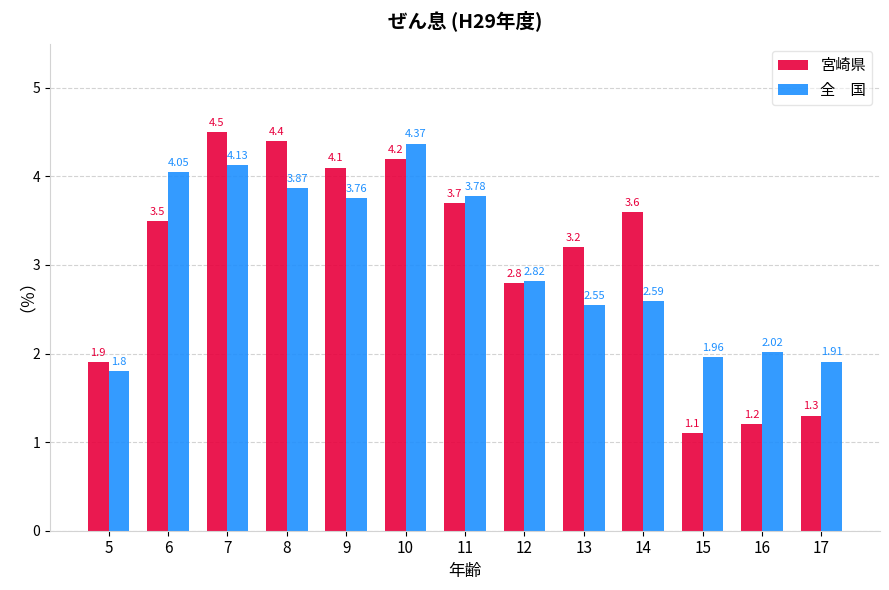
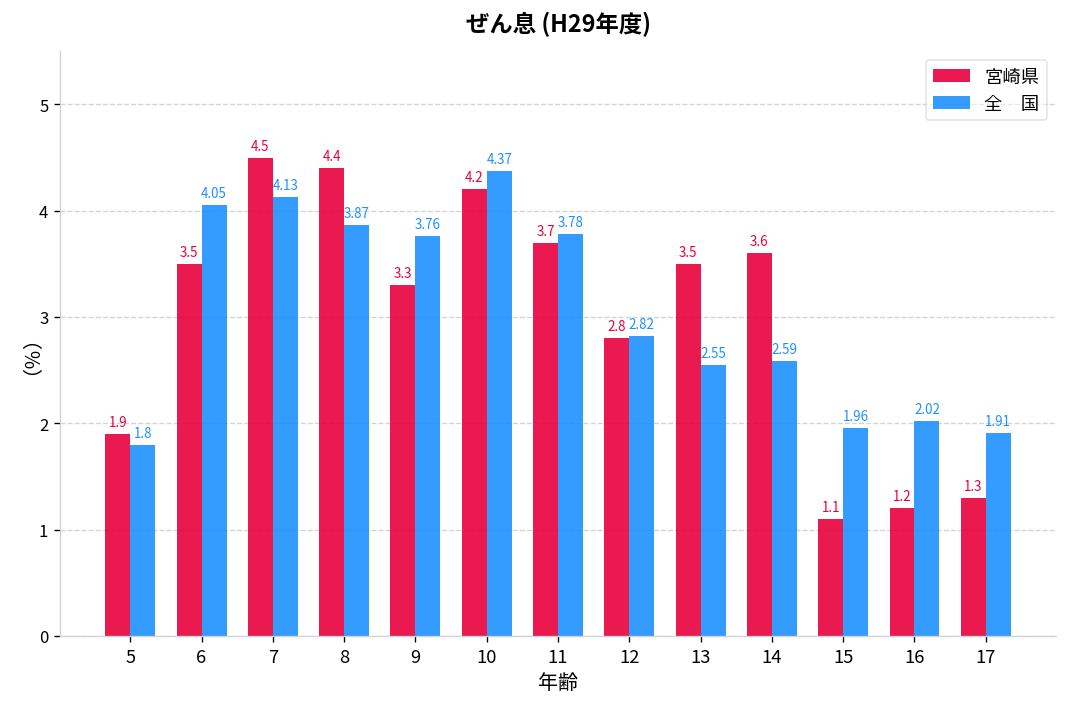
  {
    "宮崎県": {
      "5": 1.9,
      "6": 3.5,
      "7": 4.5,
      "8": 4.4,
-     "9": 4.1,
+     "9": 3.3,
      "10": 4.2,
      "11": 3.7,
      "12": 2.8,
-     "13": 3.2,
+     "13": 3.5,
      "14": 3.6,
      "15": 1.1,
      "16": 1.2,
      "17": 1.3
    },
    "全 国": {
      "5": 1.8,
      "6": 4.05,
      "7": 4.13,
      "8": 3.87,
      "9": 3.76,
      "10": 4.37,
      "11": 3.78,
      "12": 2.82,
      "13": 2.55,
      "14": 2.59,
      "15": 1.96,
      "16": 2.02,
      "17": 1.91
    }
  }
